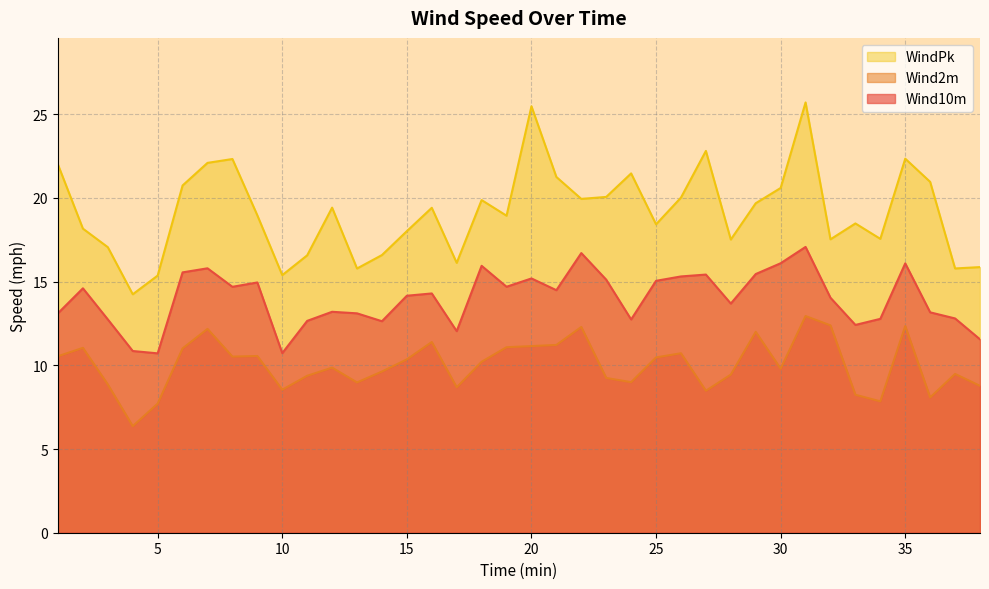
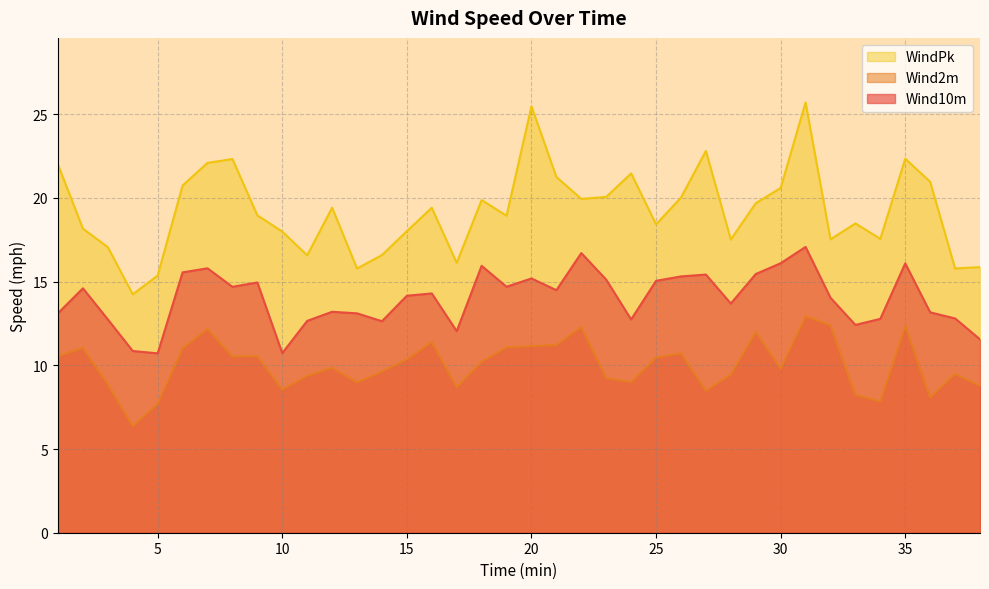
  {
    "WindPk": {
      "5": 15.4,
-     "10": 15.4,
+     "10": 18.0,
      "15": 18.0,
      "20": 25.5,
      "25": 18.4,
      "30": 20.6,
      "35": 22.3
    }
  }
